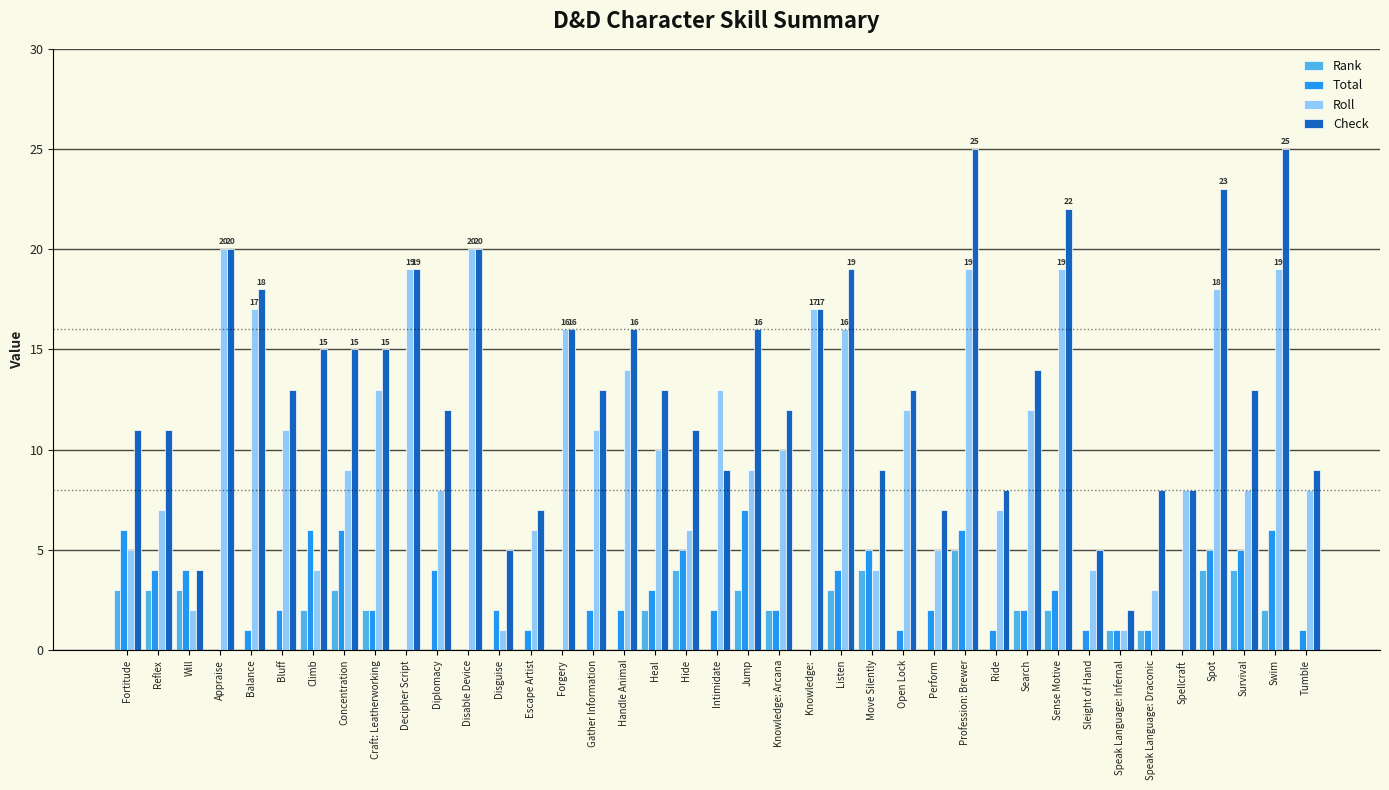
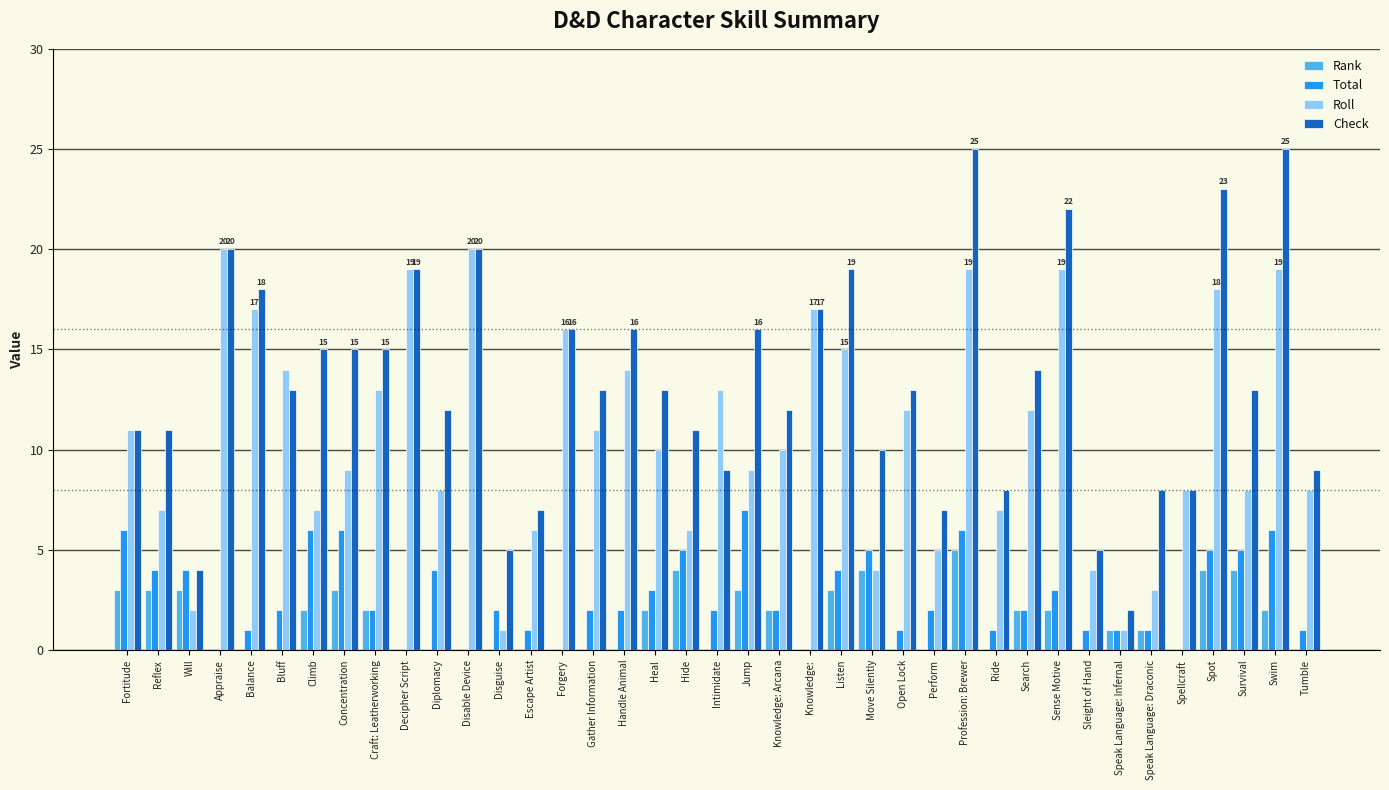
  {
    "Roll": {
-     "Fortitude": 5,
+     "Fortitude": 11,
      "Balance": 17,
-     "Bluff": 11,
-     "Climb": 4,
-     "Listen": 16,
+     "Bluff": 14,
+     "Climb": 7,
+     "Listen": 15,
      "Profession: Brewer": 19,
      "Sense Motive": 19,
      "Spot": 18,
      "Swim": 19
    },
    "Check": {
      "Fortitude": 11,
      "Reflex": 11,
      "Will": 4,
      "Bluff": 13,
      "Diplomacy": 12,
      "Disguise": 5,
      "Escape Artist": 7,
      "Gather Information": 13,
      "Heal": 13,
      "Hide": 11,
      "Intimidate": 9,
      "Knowledge: Arcana": 12,
-     "Move Silently": 9,
+     "Move Silently": 10,
      "Open Lock": 13,
      "Perform": 7,
      "Ride": 8,
      "Search": 14,
      "Sleight of Hand": 5,
      "Speak Language: Infernal": 2,
      "Speak Language: Draconic": 8,
      "Spellcraft": 8,
      "Survival": 13,
      "Tumble": 9
    }
  }
